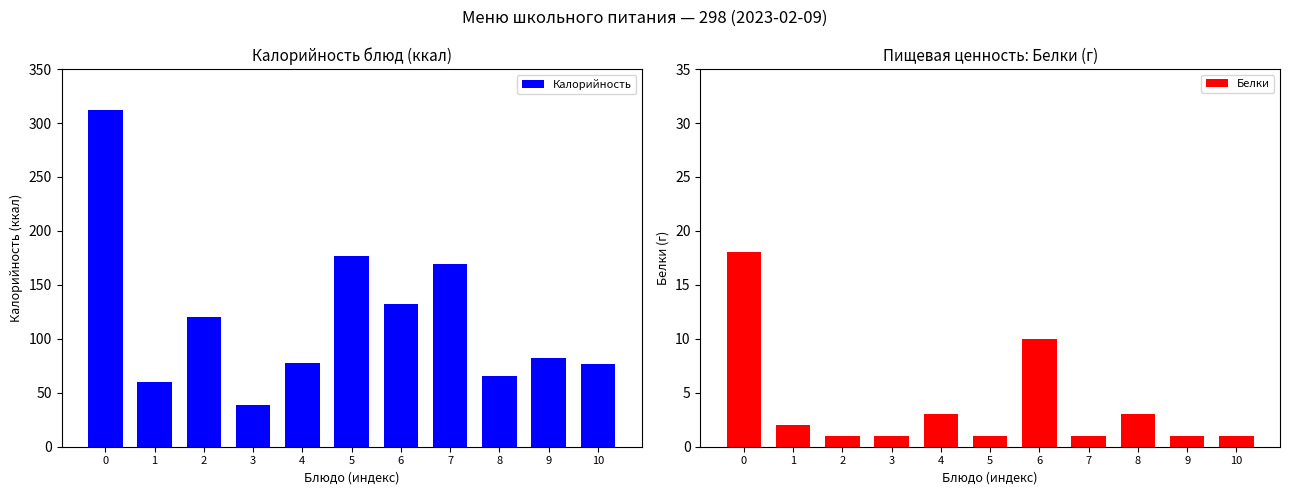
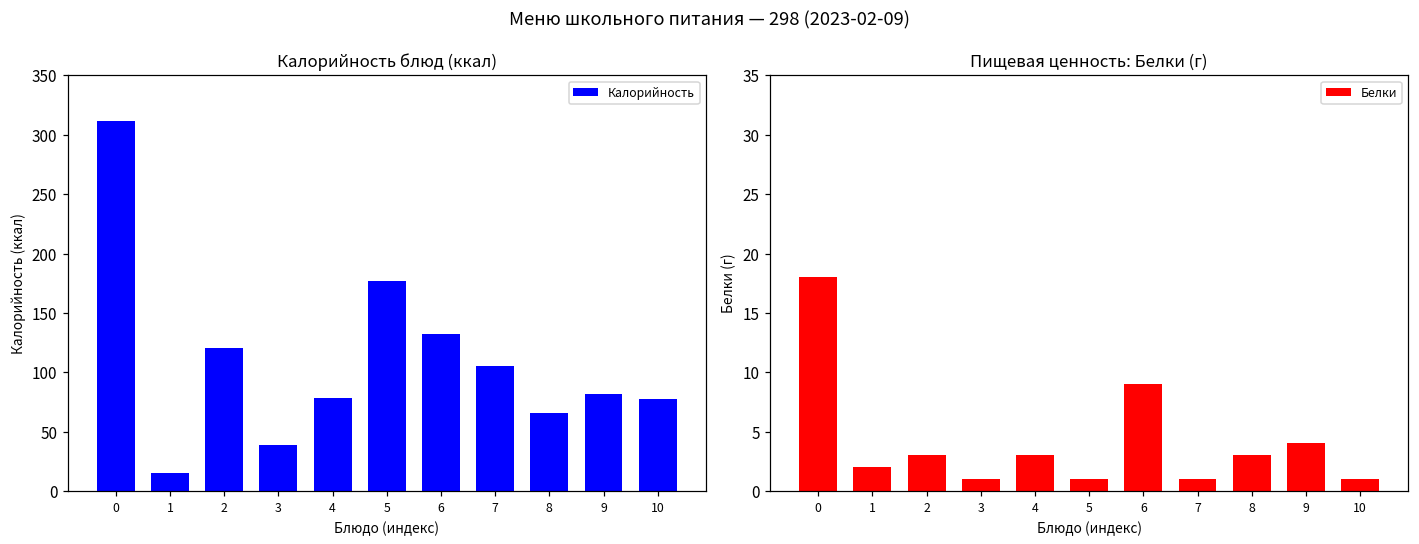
  {
    "Калорийность блюд (ккал)": {
      "0": 312,
-     "1": 60,
+     "1": 15,
      "2": 120,
      "3": 39,
      "4": 78,
      "5": 177,
      "6": 132,
-     "7": 169,
+     "7": 105,
      "8": 66,
      "9": 82,
      "10": 77
    },
    "Пищевая ценность: Белки (г)": {
      "0": 18,
      "1": 2,
-     "2": 1,
+     "2": 3,
      "3": 1,
      "4": 3,
      "5": 1,
-     "6": 10,
+     "6": 9,
      "7": 1,
      "8": 3,
-     "9": 1,
+     "9": 4,
      "10": 1
    }
  }
